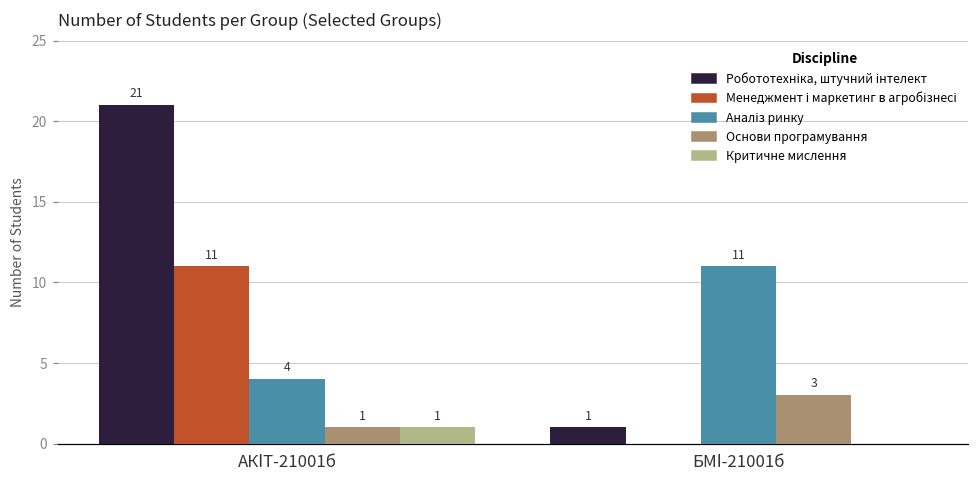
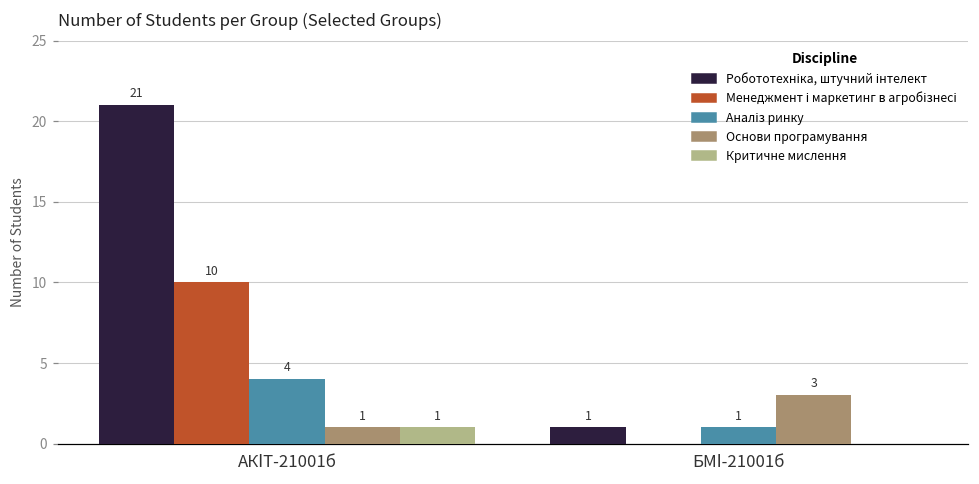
  {
    "Робототехніка, штучний інтелект": {
      "АКІТ-21001б": 21,
      "БМІ-21001б": 1
    },
    "Менеджмент і маркетинг в агробізнесі": {
-     "АКІТ-21001б": 11
+     "АКІТ-21001б": 10
    },
    "Аналіз ринку": {
      "АКІТ-21001б": 4,
-     "БМІ-21001б": 11
+     "БМІ-21001б": 1
    }
  }
